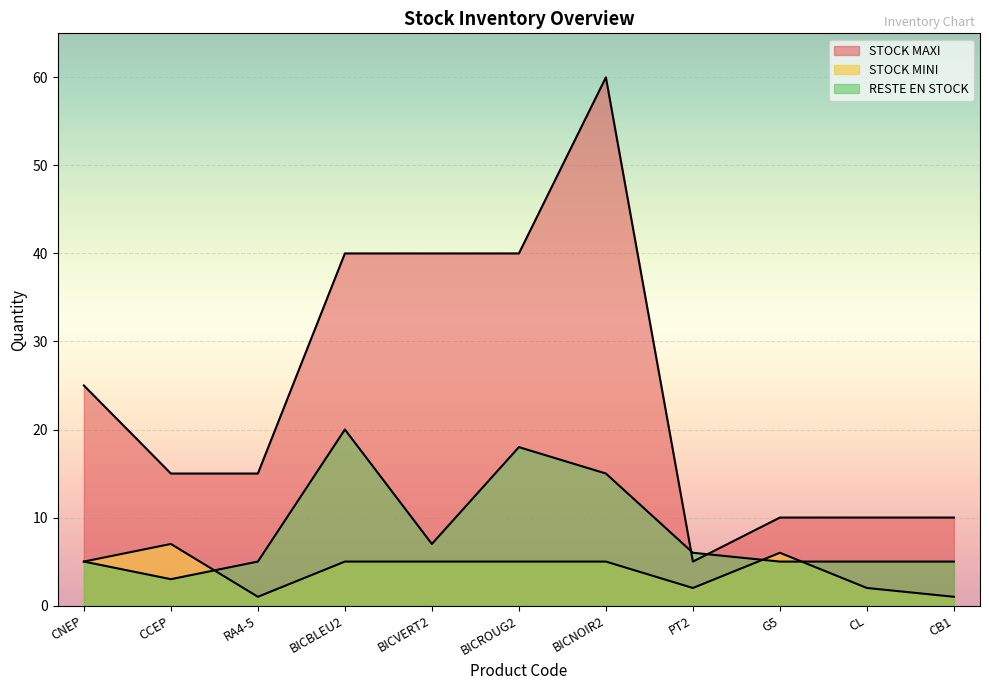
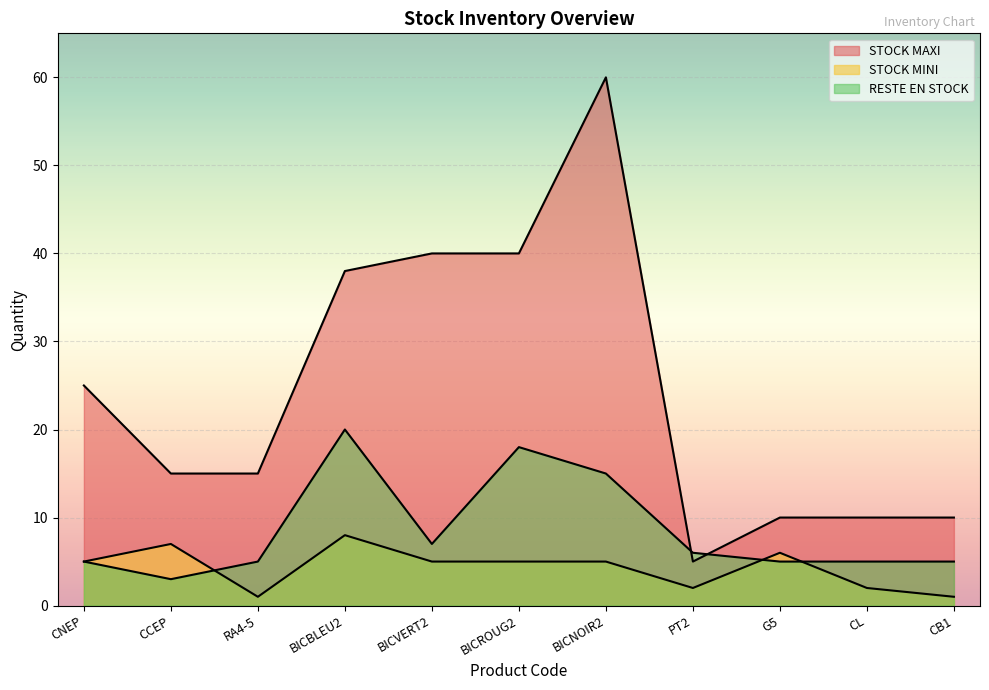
  {
    "STOCK MAXI": {
      "CNEP": 25,
      "CCEP": 15,
      "RA4-5": 15,
-     "BICBLEU2": 40,
+     "BICBLEU2": 38,
      "BICVERT2": 40,
      "BICROUG2": 40,
      "BICNOIR2": 60,
      "PT2": 5,
      "G5": 10,
      "CL": 10,
      "CB1": 10
    },
    "STOCK MINI": {
      "CCEP": 7,
      "RA4-5": 1,
-     "BICBLEU2": 5,
+     "BICBLEU2": 8,
      "BICVERT2": 5,
      "BICROUG2": 5,
      "BICNOIR2": 5,
      "PT2": 2,
      "G5": 6,
      "CL": 2,
      "CB1": 1
    },
    "RESTE EN STOCK": {
      "CCEP": 3,
      "RA4-5": 5,
      "BICBLEU2": 20,
      "BICVERT2": 7,
      "BICROUG2": 18,
      "BICNOIR2": 15,
      "PT2": 6,
      "G5": 5,
      "CL": 5,
      "CB1": 5
    }
  }
